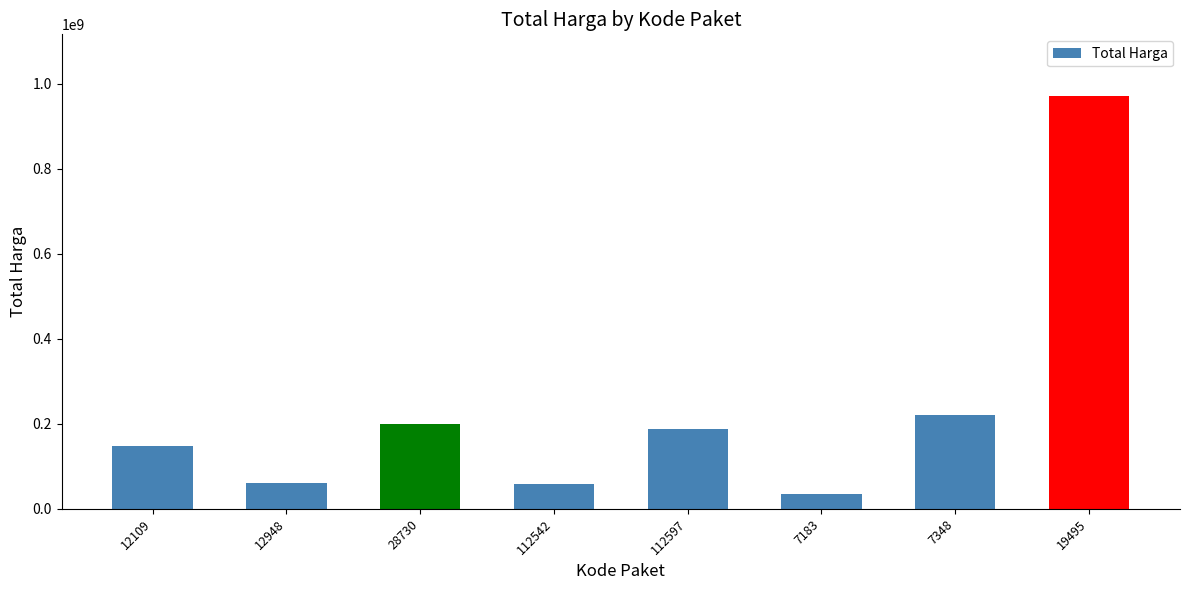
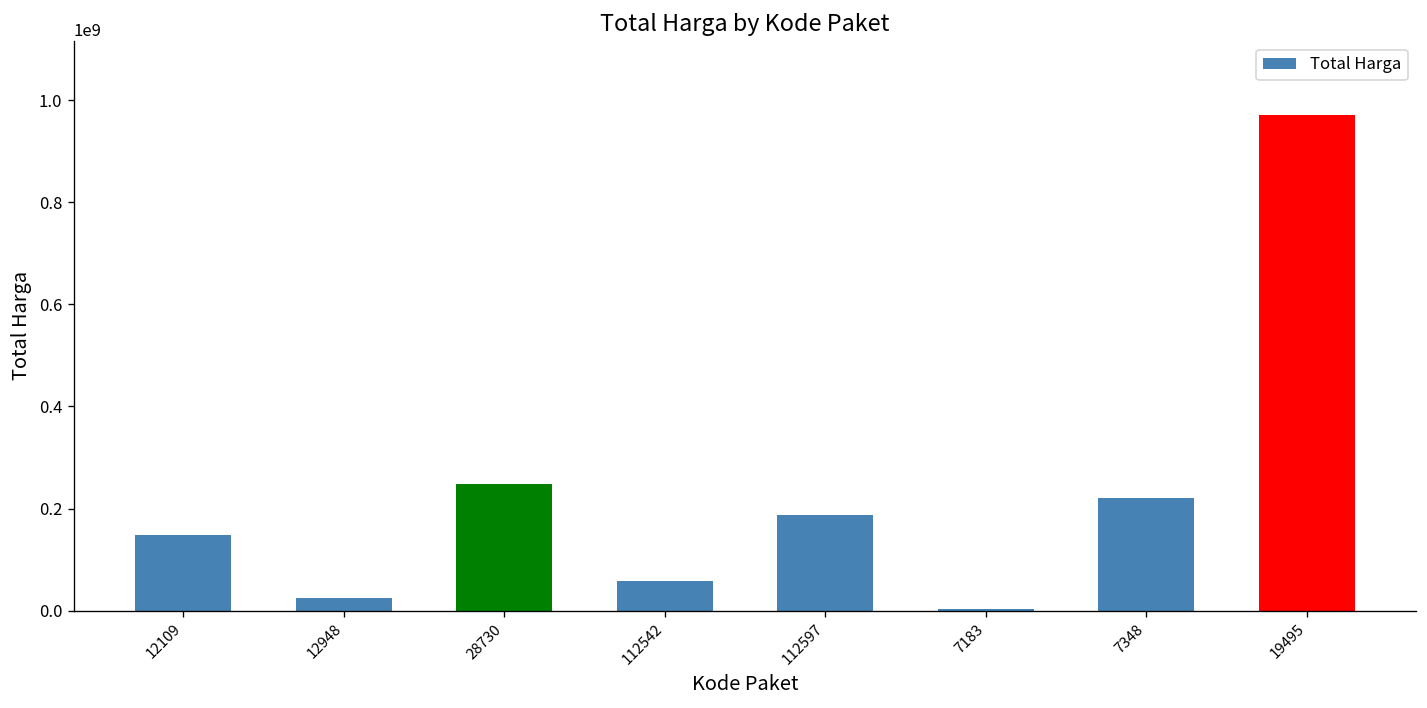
  {
    "12109": 150000000,
-   "12948": 60000000,
-   "28730": 200000000,
+   "12948": 20000000,
+   "28730": 250000000,
    "112542": 60000000,
    "112597": 190000000,
-   "7183": 30000000,
+   "7183": 0,
    "7348": 220000000,
    "19495": 970000000
  }
